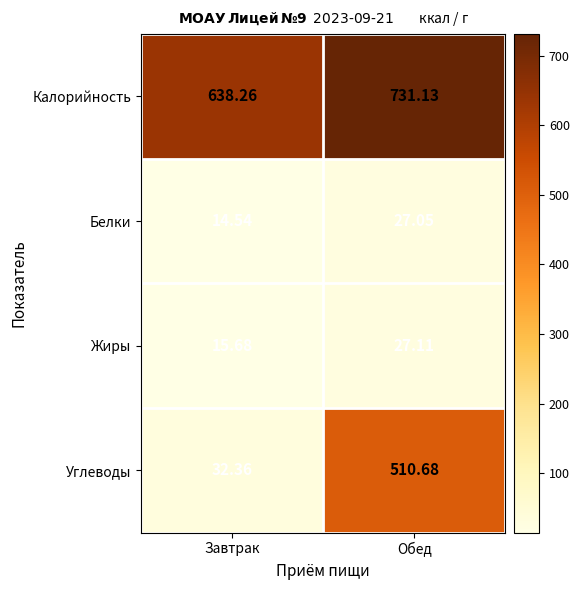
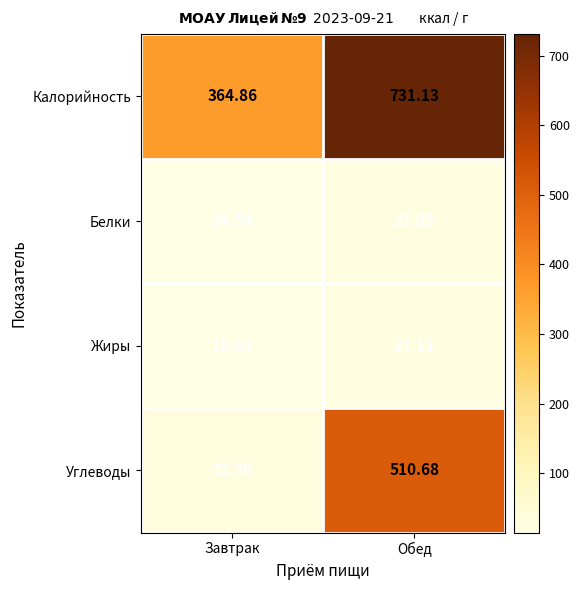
  {
    "Калорийность": {
-     "Завтрак": 638.26,
+     "Завтрак": 364.86,
      "Обед": 731.13
    },
    "Углеводы": {
      "Обед": 510.68
    }
  }
